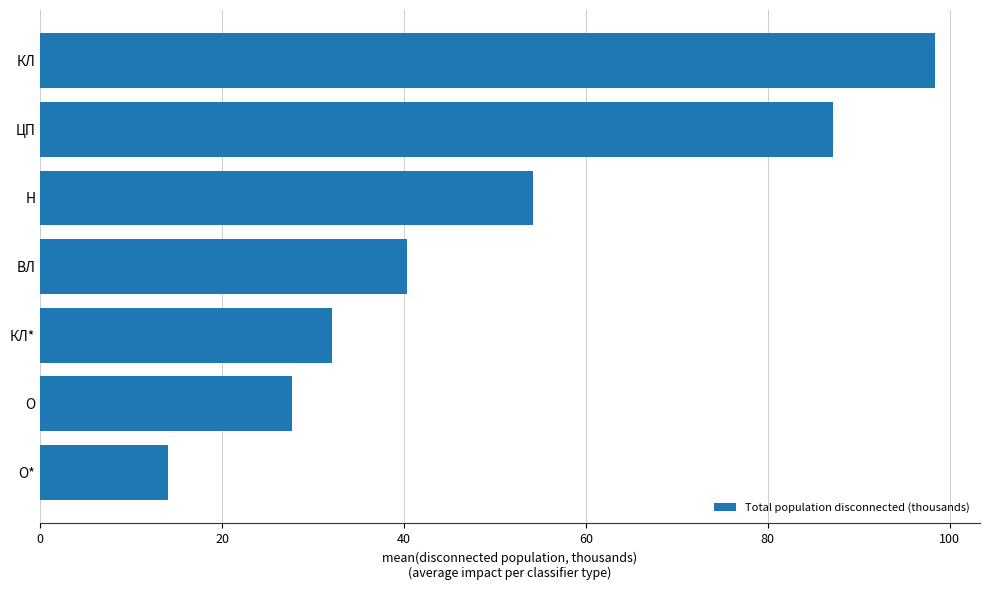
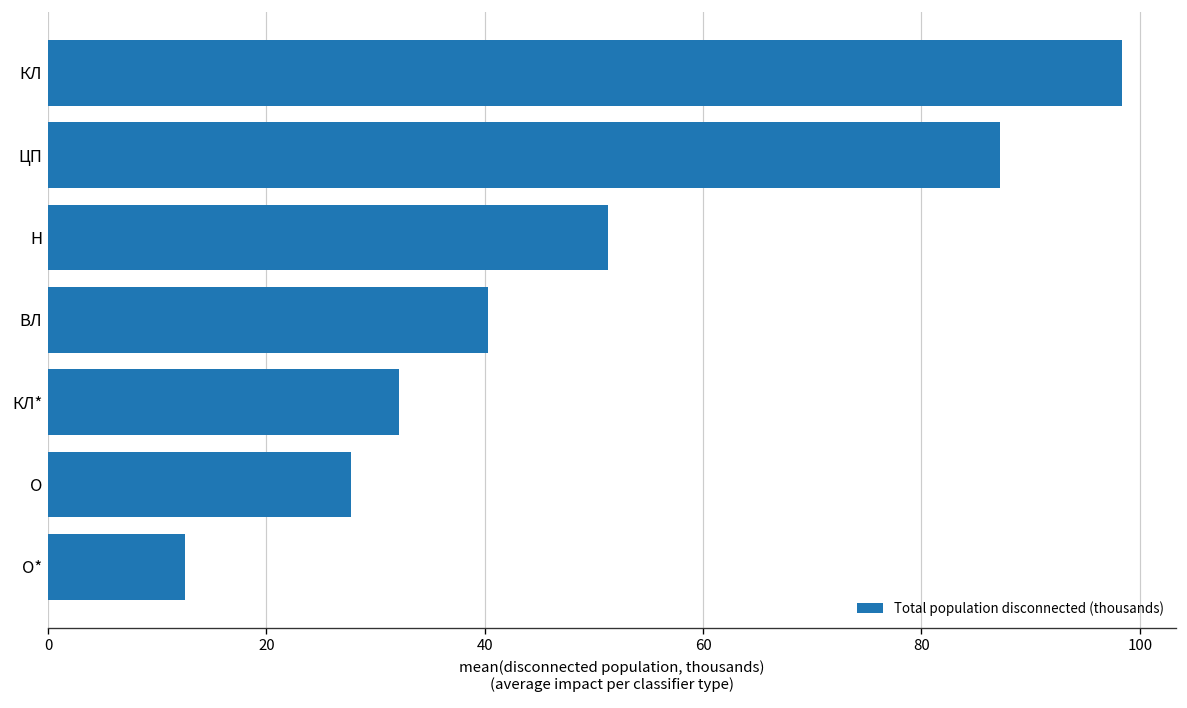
  {
    "КЛ": 98,
    "ЦП": 87,
-   "Н": 54,
+   "Н": 51,
    "ВЛ": 40,
    "КЛ*": 32,
    "О": 28,
-   "О*": 14
+   "О*": 13
  }
